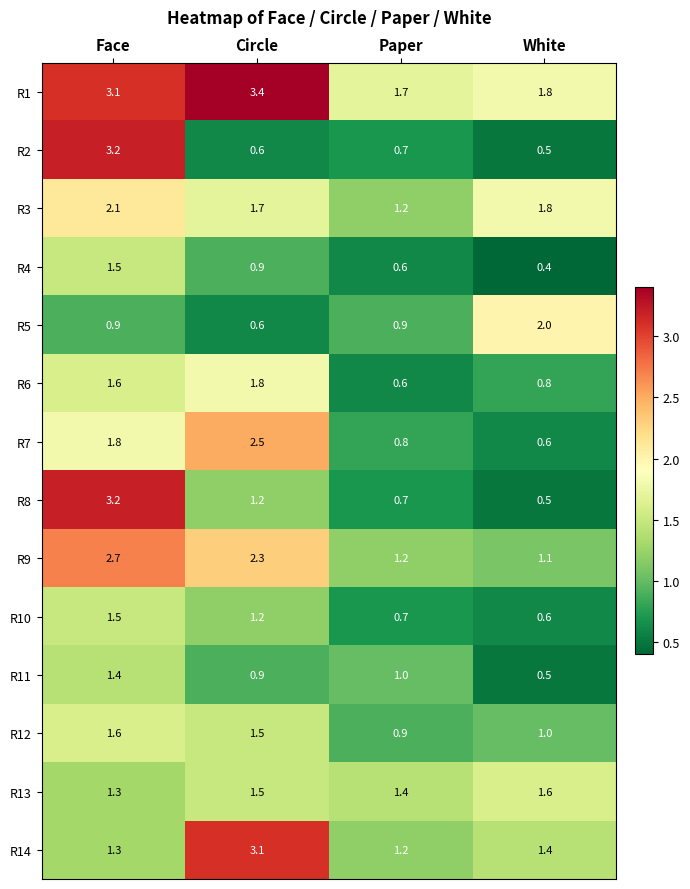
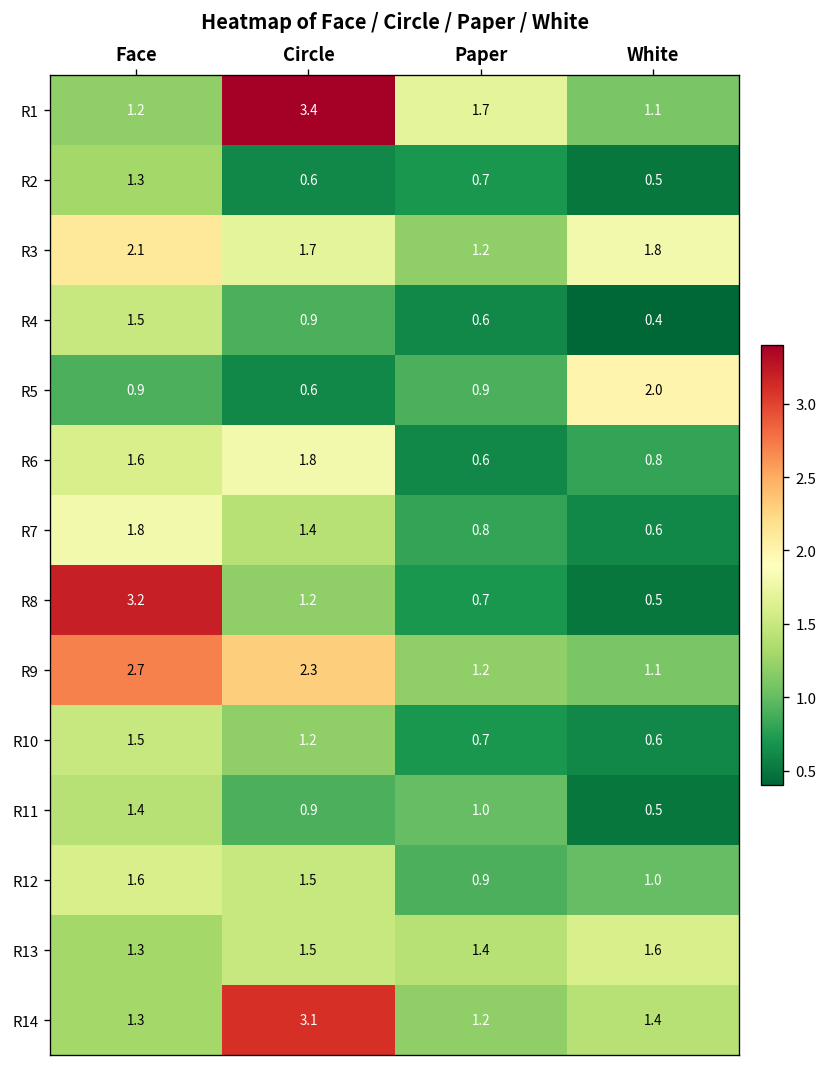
  {
    "R1": {
-     "Face": 3.1,
+     "Face": 1.2,
      "Circle": 3.4,
      "Paper": 1.7,
-     "White": 1.8
+     "White": 1.1
    },
    "R2": {
-     "Face": 3.2,
+     "Face": 1.3,
      "Circle": 0.6,
      "Paper": 0.7,
      "White": 0.5
    },
    "R3": {
      "Face": 2.1,
      "Circle": 1.7,
      "Paper": 1.2,
      "White": 1.8
    },
    "R4": {
      "Face": 1.5,
      "Circle": 0.9,
      "Paper": 0.6,
      "White": 0.4
    },
    "R5": {
      "Face": 0.9,
      "Circle": 0.6,
      "Paper": 0.9,
      "White": 2.0
    },
    "R6": {
      "Face": 1.6,
      "Circle": 1.8,
      "Paper": 0.6,
      "White": 0.8
    },
    "R7": {
      "Face": 1.8,
-     "Circle": 2.5,
+     "Circle": 1.4,
      "Paper": 0.8,
      "White": 0.6
    },
    "R8": {
      "Face": 3.2,
      "Circle": 1.2,
      "Paper": 0.7,
      "White": 0.5
    },
    "R9": {
      "Face": 2.7,
      "Circle": 2.3,
      "Paper": 1.2,
      "White": 1.1
    },
    "R10": {
      "Face": 1.5,
      "Circle": 1.2,
      "Paper": 0.7,
      "White": 0.6
    },
    "R11": {
      "Face": 1.4,
      "Circle": 0.9,
      "Paper": 1.0,
      "White": 0.5
    },
    "R12": {
      "Face": 1.6,
      "Circle": 1.5,
      "Paper": 0.9,
      "White": 1.0
    },
    "R13": {
      "Face": 1.3,
      "Circle": 1.5,
      "Paper": 1.4,
      "White": 1.6
    },
    "R14": {
      "Face": 1.3,
      "Circle": 3.1,
      "Paper": 1.2,
      "White": 1.4
    }
  }
